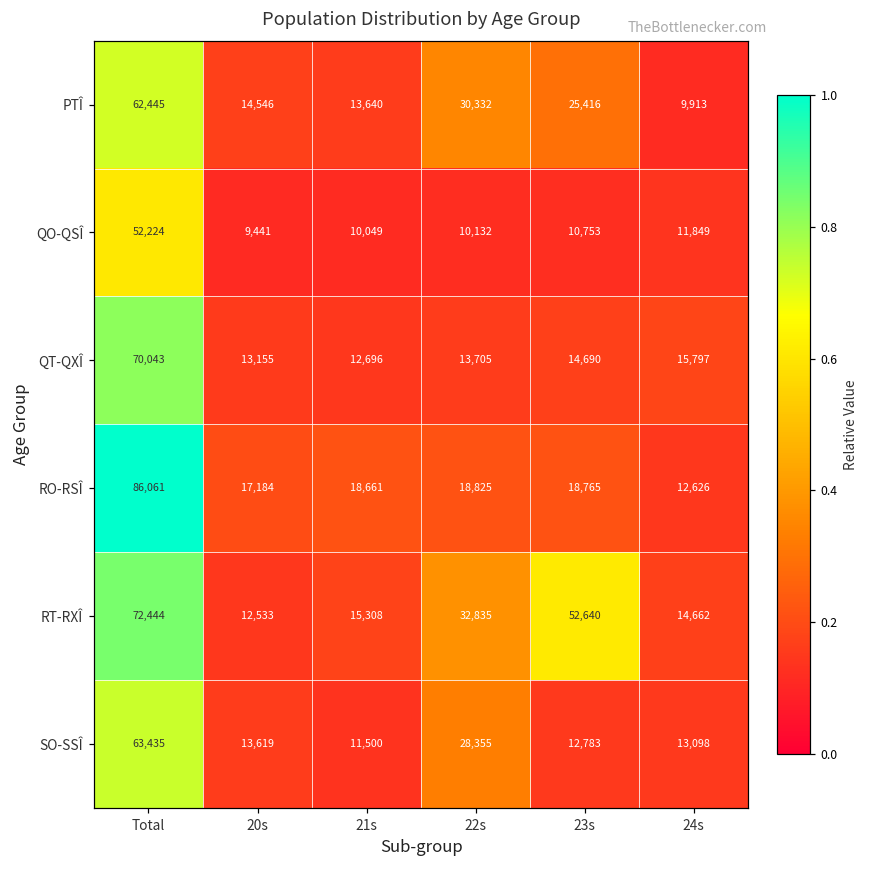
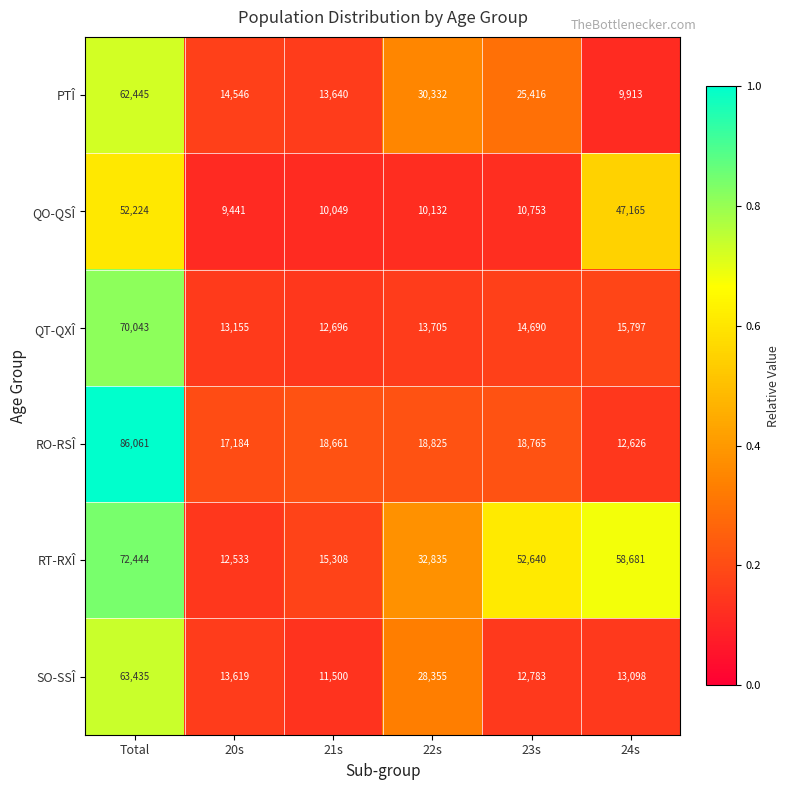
  {
    "PTÎ": {
      "Total": "62,445",
      "20s": "14,546",
      "21s": "13,640",
      "22s": "30,332",
      "23s": "25,416",
      "24s": "9,913"
    },
    "QO-QSÎ": {
      "Total": "52,224",
      "20s": "9,441",
      "21s": "10,049",
      "22s": "10,132",
      "23s": "10,753",
-     "24s": "11,849"
+     "24s": "47,165"
    },
    "QT-QXÎ": {
      "Total": "70,043",
      "20s": "13,155",
      "21s": "12,696",
      "22s": "13,705",
      "23s": "14,690",
      "24s": "15,797"
    },
    "RO-RSÎ": {
      "Total": "86,061",
      "20s": "17,184",
      "21s": "18,661",
      "22s": "18,825",
      "23s": "18,765",
      "24s": "12,626"
    },
    "RT-RXÎ": {
      "Total": "72,444",
      "20s": "12,533",
      "21s": "15,308",
      "22s": "32,835",
      "23s": "52,640",
-     "24s": "14,662"
+     "24s": "58,681"
    },
    "SO-SSÎ": {
      "Total": "63,435",
      "20s": "13,619",
      "21s": "11,500",
      "22s": "28,355",
      "23s": "12,783",
      "24s": "13,098"
    }
  }
